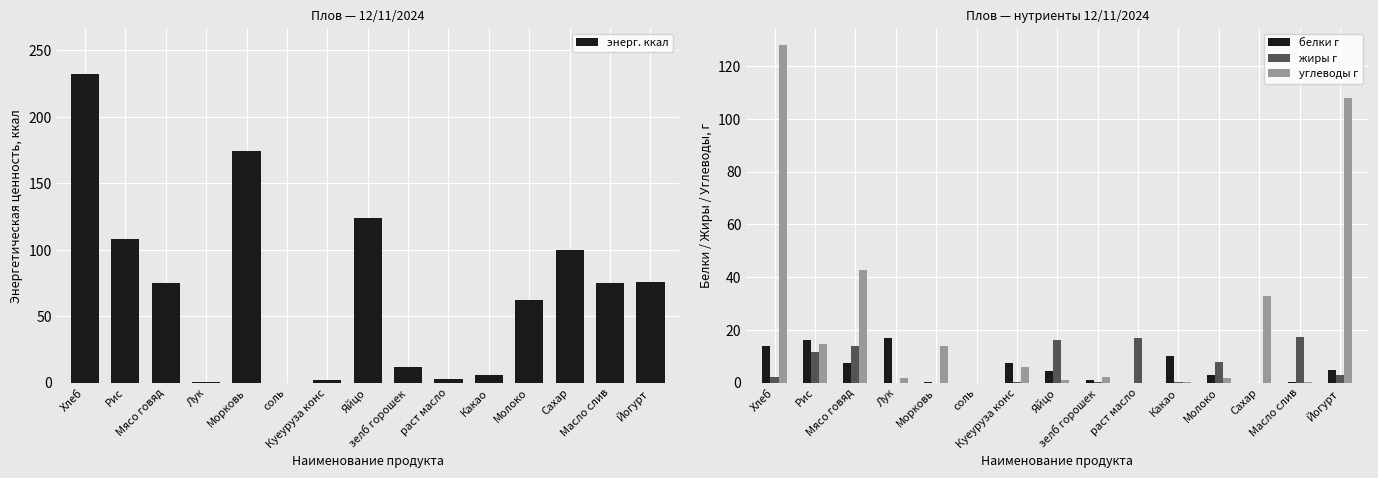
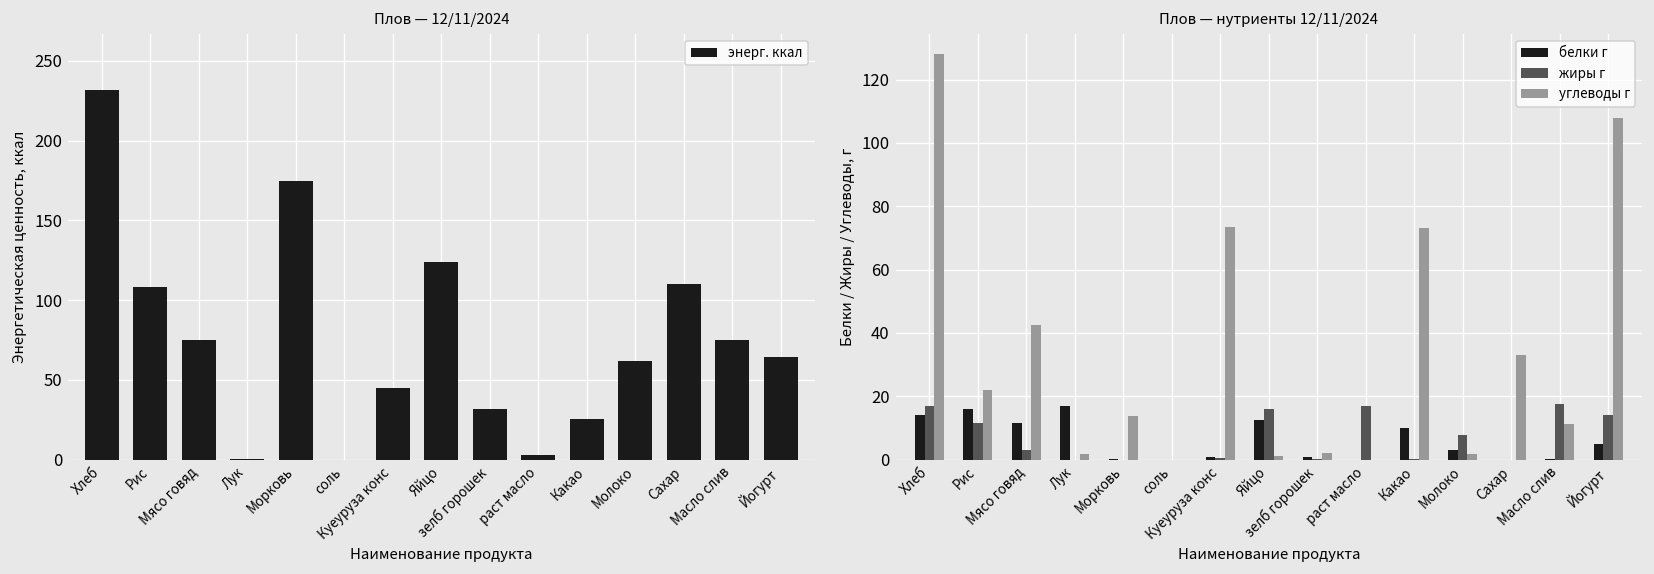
  {
    "Плов — 12/11/2024": {
      "Хлеб": 232,
      "Рис": 108,
      "Мясо говяд": 75,
      "Морковь": 174,
      "соль": 0,
-     "Куеуруза конс": 2,
+     "Куеуруза конс": 45,
      "Яйцо": 124,
-     "зелб горошек": 12,
+     "зелб горошек": 32,
      "раст масло": 3,
-     "Какао": 6,
+     "Какао": 25,
      "Молоко": 62,
-     "Сахар": 100,
+     "Сахар": 110,
      "Масло слив": 75,
-     "Йогурт": 75
+     "Йогурт": 65
    },
    "Плов — нутриенты 12/11/2024": {
      "белки г": {
        "Хлеб": 14,
        "Рис": 16,
-       "Мясо говяд": 7,
+       "Мясо говяд": 12,
        "Лук": 17,
        "соль": 0,
-       "Куеуруза конс": 8,
-       "Яйцо": 4,
+       "Куеуруза конс": 1,
+       "Яйцо": 13,
        "раст масло": 0,
        "Какао": 10,
        "Молоко": 3,
        "Сахар": 0,
        "Йогурт": 5
      },
      "жиры г": {
-       "Хлеб": 2,
+       "Хлеб": 17,
        "Рис": 12,
-       "Мясо говяд": 14,
+       "Мясо говяд": 3,
        "Лук": 0,
        "Морковь": 0,
        "соль": 0,
        "Яйцо": 16,
        "раст масло": 17,
        "Молоко": 8,
        "Сахар": 0,
        "Масло слив": 17,
-       "Йогурт": 3
+       "Йогурт": 14
      },
      "углеводы г": {
        "Хлеб": 128,
-       "Рис": 15,
+       "Рис": 22,
        "Мясо говяд": 43,
        "Лук": 2,
        "Морковь": 14,
        "соль": 0,
-       "Куеуруза конс": 6,
+       "Куеуруза конс": 74,
        "Яйцо": 1,
        "зелб горошек": 2,
        "раст масло": 0,
-       "Какао": 0,
+       "Какао": 73,
        "Молоко": 2,
        "Сахар": 33,
-       "Масло слив": 0,
+       "Масло слив": 11,
        "Йогурт": 108
      }
    }
  }
